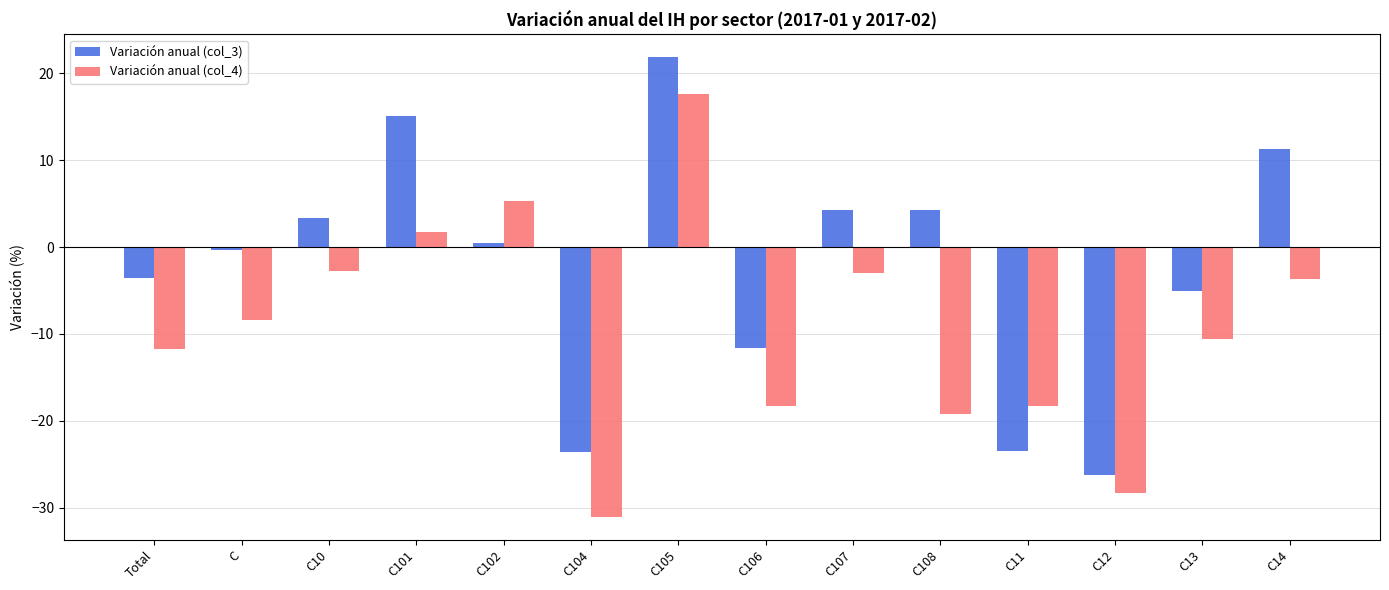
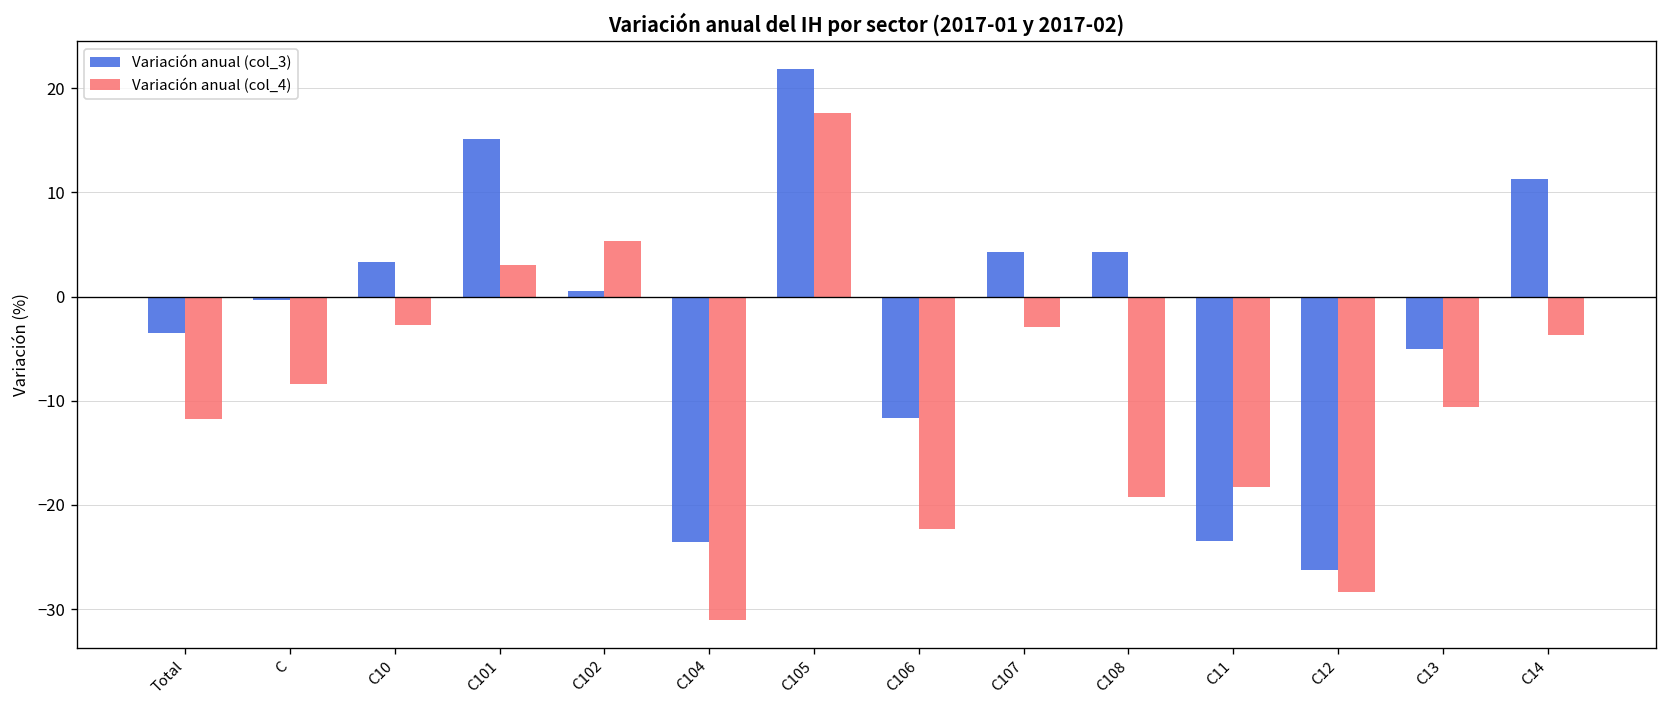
  {
    "Variación anual (col_3)": {
      "Total": -4,
      "C": 0,
      "C10": 3,
      "C101": 15,
      "C102": 1,
      "C104": -24,
      "C105": 22,
      "C106": -12,
      "C107": 4,
      "C108": 4,
      "C11": -23,
      "C12": -26,
      "C13": -5,
      "C14": 11
    },
    "Variación anual (col_4)": {
      "Total": -12,
      "C": -8,
      "C10": -3,
-     "C101": 2,
+     "C101": 3,
      "C102": 5,
      "C104": -31,
      "C105": 18,
-     "C106": -18,
+     "C106": -22,
      "C107": -3,
      "C108": -19,
      "C11": -18,
      "C12": -28,
      "C13": -11,
      "C14": -4
    }
  }
